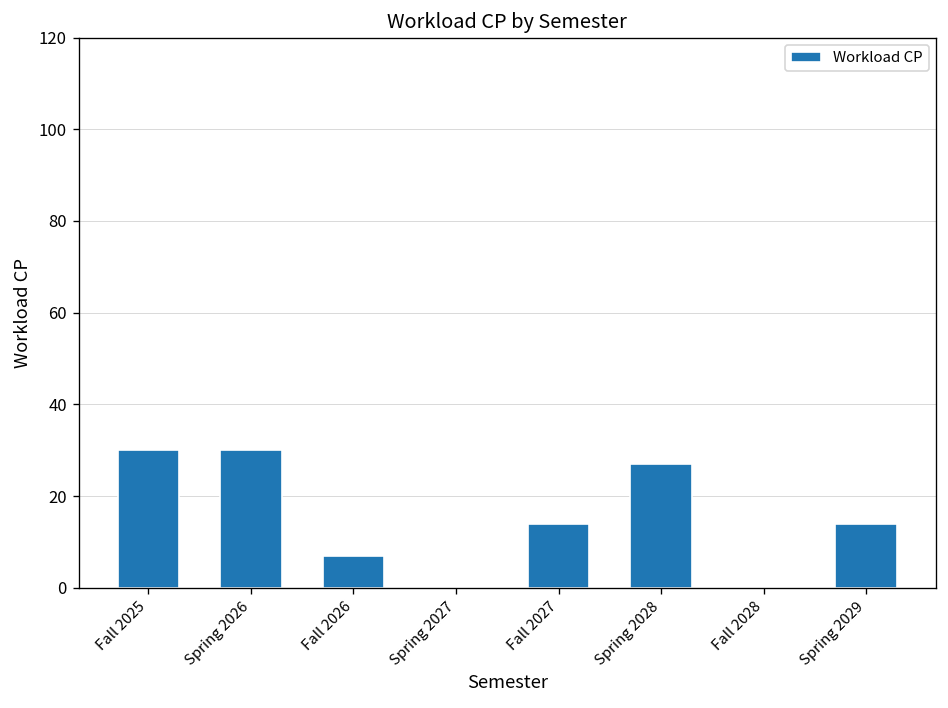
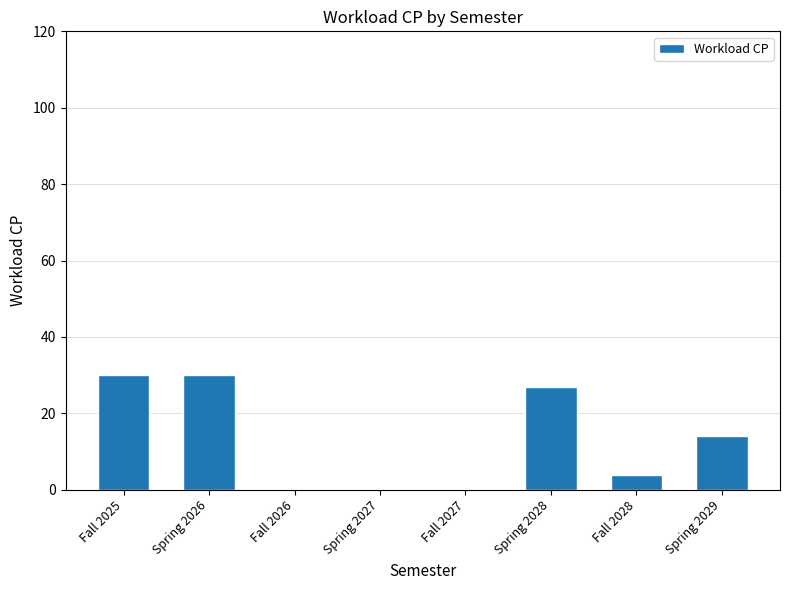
  {
    "Fall 2025": 30,
    "Spring 2026": 30,
-   "Fall 2026": 7,
+   "Fall 2026": 0,
    "Spring 2027": 0,
-   "Fall 2027": 14,
+   "Fall 2027": 0,
    "Spring 2028": 27,
-   "Fall 2028": 0,
+   "Fall 2028": 4,
    "Spring 2029": 14
  }
